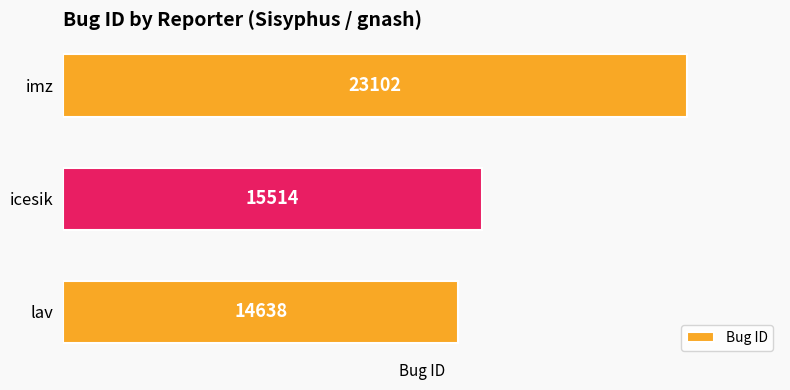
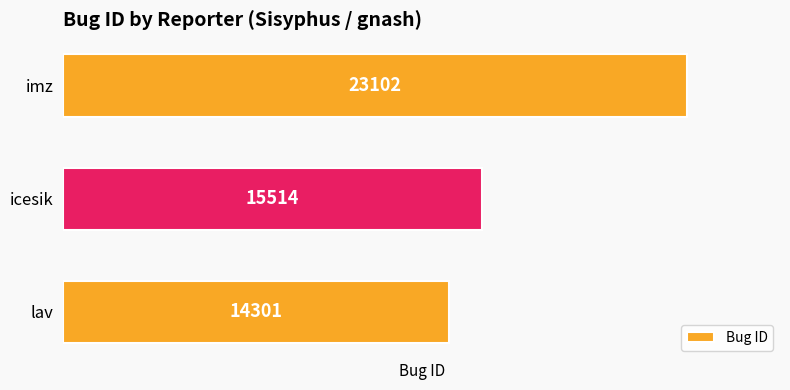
  {
    "imz": 23102,
    "icesik": 15514,
-   "lav": 14638
+   "lav": 14301
  }
